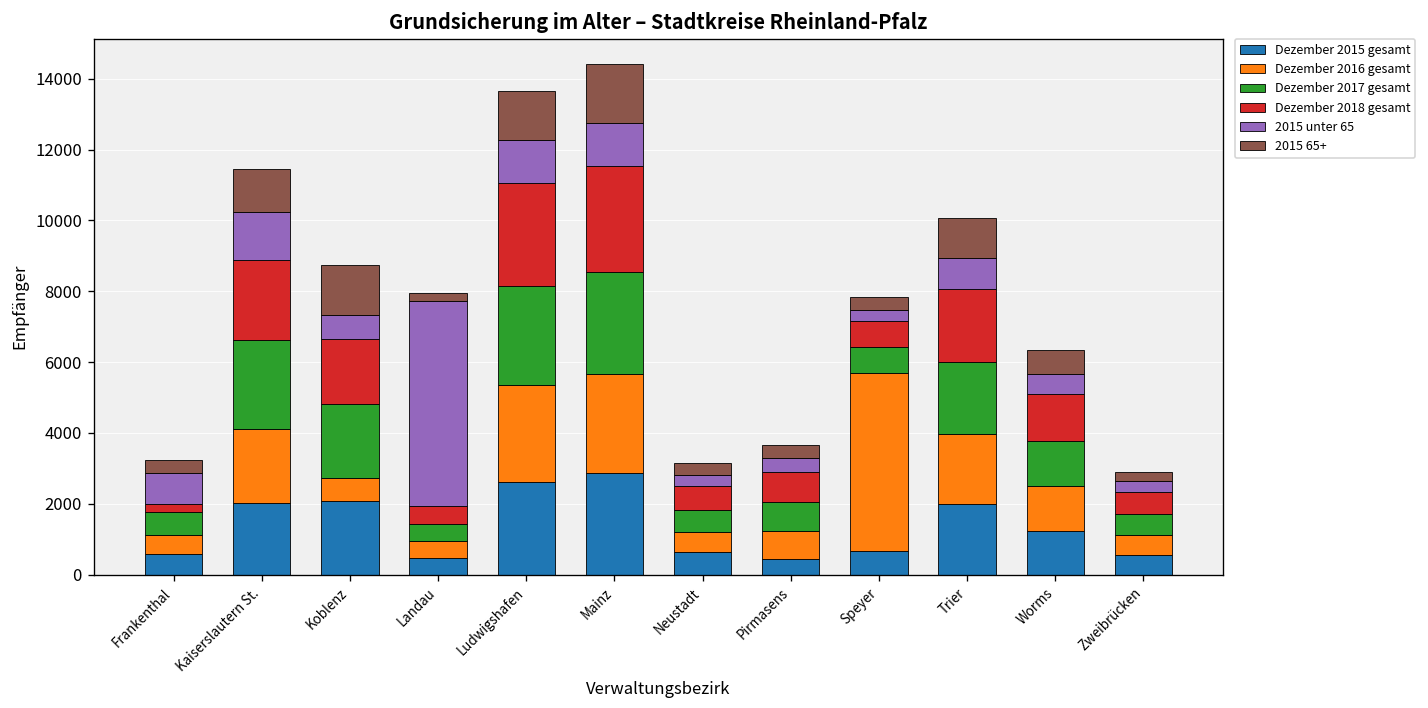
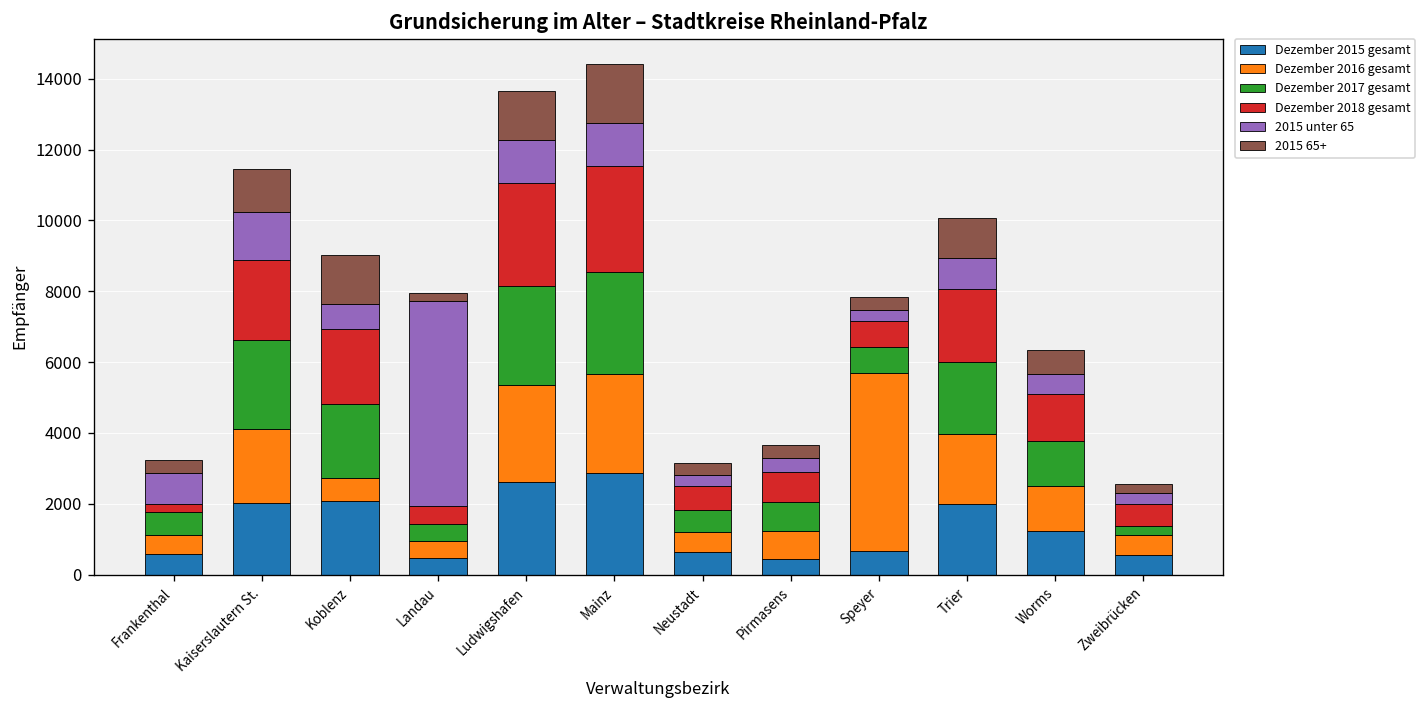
  {
    "Dezember 2015 gesamt": {
      "Frankenthal": 600,
      "Kaiserslautern St.": 2000,
      "Koblenz": 2100,
      "Landau": 500,
      "Ludwigshafen": 2600,
      "Mainz": 2900,
      "Neustadt": 600,
      "Pirmasens": 400,
      "Speyer": 700,
      "Trier": 2000,
      "Worms": 1200,
      "Zweibrücken": 600
    },
    "Dezember 2016 gesamt": {
      "Frankenthal": 500,
      "Kaiserslautern St.": 2100,
      "Koblenz": 600,
      "Landau": 500,
      "Ludwigshafen": 2700,
      "Mainz": 2800,
      "Neustadt": 600,
      "Pirmasens": 800,
      "Speyer": 5000,
      "Trier": 2000,
      "Worms": 1200,
      "Zweibrücken": 600
    },
    "Dezember 2017 gesamt": {
      "Frankenthal": 600,
      "Kaiserslautern St.": 2500,
      "Koblenz": 2100,
      "Landau": 500,
      "Ludwigshafen": 2800,
      "Mainz": 2900,
      "Neustadt": 600,
      "Pirmasens": 800,
      "Speyer": 700,
      "Trier": 2000,
      "Worms": 1300,
-     "Zweibrücken": 600
+     "Zweibrücken": 300
    },
    "Dezember 2018 gesamt": {
      "Frankenthal": 200,
      "Kaiserslautern St.": 2300,
-     "Koblenz": 1800,
+     "Koblenz": 2100,
      "Landau": 500,
      "Ludwigshafen": 2900,
      "Mainz": 3000,
      "Neustadt": 700,
      "Pirmasens": 800,
      "Speyer": 700,
      "Trier": 2100,
      "Worms": 1300,
      "Zweibrücken": 600
    },
    "2015 unter 65": {
      "Frankenthal": 900,
      "Kaiserslautern St.": 1400,
      "Koblenz": 700,
      "Landau": 5800,
      "Ludwigshafen": 1200,
      "Mainz": 1200,
      "Neustadt": 300,
      "Pirmasens": 400,
      "Speyer": 300,
      "Trier": 900,
      "Worms": 600,
      "Zweibrücken": 300
    },
    "2015 65+": {
      "Frankenthal": 400,
      "Kaiserslautern St.": 1200,
      "Koblenz": 1400,
      "Landau": 200,
      "Ludwigshafen": 1400,
      "Mainz": 1700,
      "Neustadt": 300,
      "Pirmasens": 400,
      "Speyer": 400,
      "Trier": 1100,
      "Worms": 700,
      "Zweibrücken": 300
    }
  }
